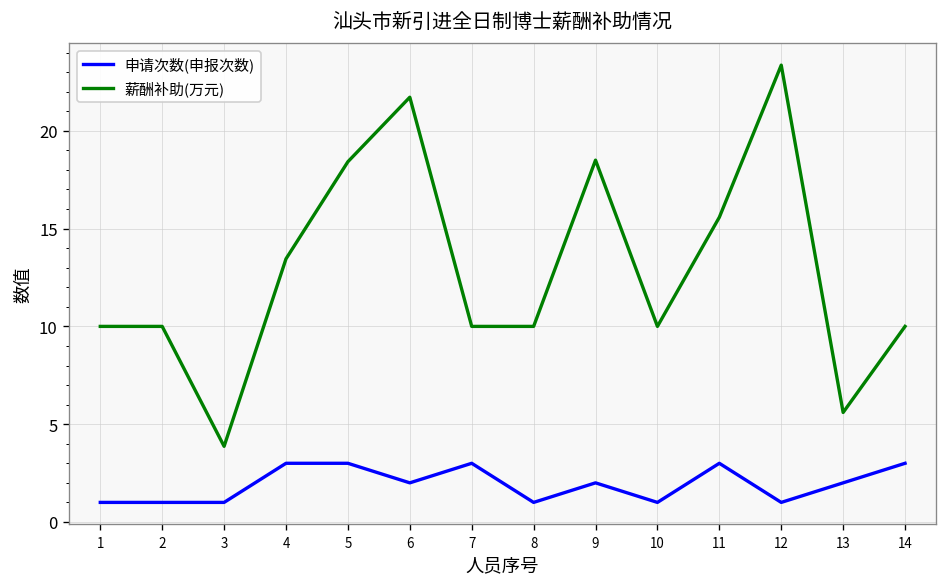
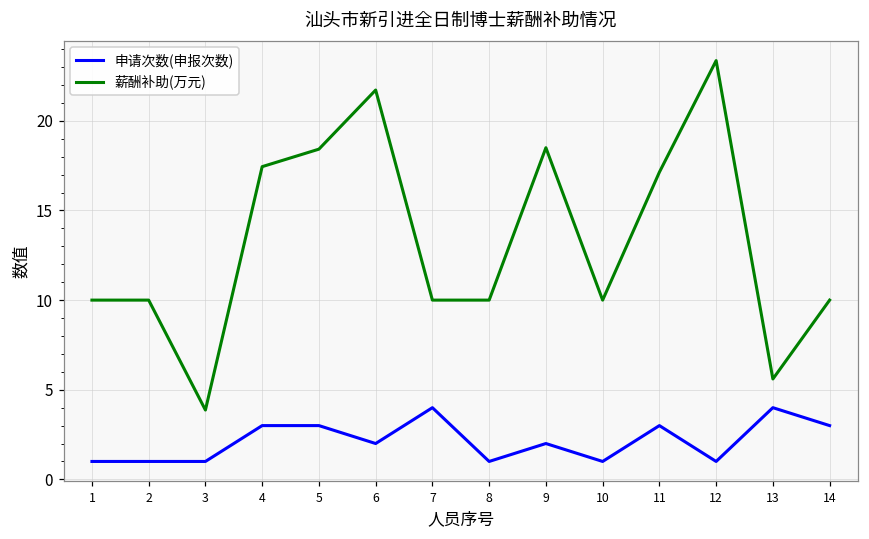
  {
    "申请次数(申报次数)": {
      "1": 1,
      "2": 1,
      "3": 1,
      "4": 3,
      "5": 3,
      "6": 2,
-     "7": 3,
+     "7": 4,
      "8": 1,
      "9": 2,
      "10": 1,
      "11": 3,
      "12": 1,
-     "13": 2,
+     "13": 4,
      "14": 3
    },
    "薪酬补助(万元)": {
      "1": 10.0,
      "2": 10.0,
      "3": 3.9,
-     "4": 13.5,
+     "4": 17.4,
      "5": 18.4,
      "6": 21.7,
      "7": 10.0,
      "8": 10.0,
      "9": 18.5,
      "10": 10.0,
-     "11": 15.6,
+     "11": 17.1,
      "12": 23.4,
      "13": 5.6,
      "14": 10.0
    }
  }
